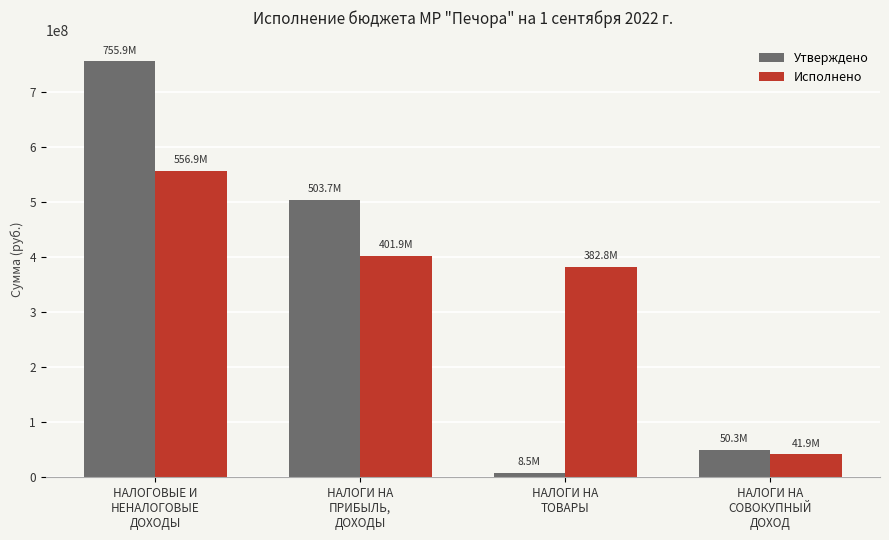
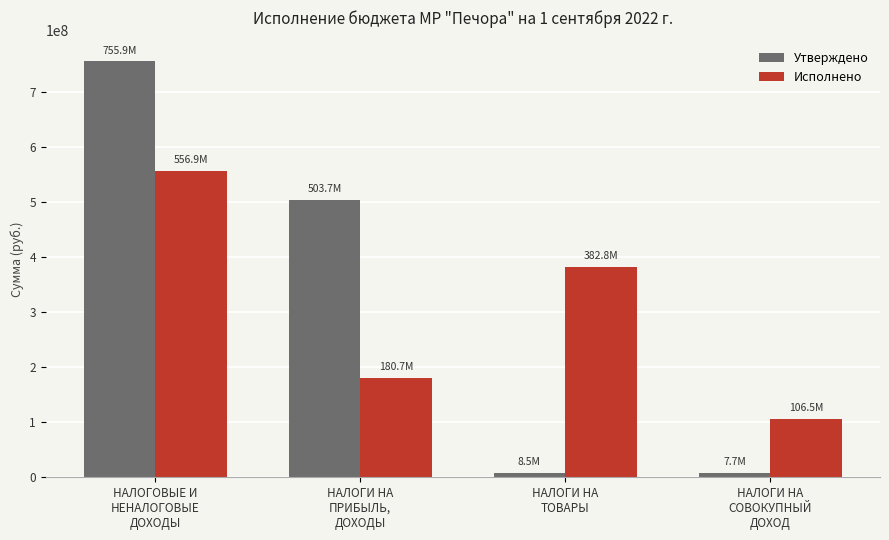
  {
    "Утверждено": {
      "НАЛОГОВЫЕ И НЕНАЛОГОВЫЕ ДОХОДЫ": "755.9M",
      "НАЛОГИ НА ПРИБЫЛЬ, ДОХОДЫ": "503.7M",
      "НАЛОГИ НА ТОВАРЫ": "8.5M",
-     "НАЛОГИ НА СОВОКУПНЫЙ ДОХОД": "50.3M"
+     "НАЛОГИ НА СОВОКУПНЫЙ ДОХОД": "7.7M"
    },
    "Исполнено": {
      "НАЛОГОВЫЕ И НЕНАЛОГОВЫЕ ДОХОДЫ": "556.9M",
-     "НАЛОГИ НА ПРИБЫЛЬ, ДОХОДЫ": "401.9M",
+     "НАЛОГИ НА ПРИБЫЛЬ, ДОХОДЫ": "180.7M",
      "НАЛОГИ НА ТОВАРЫ": "382.8M",
-     "НАЛОГИ НА СОВОКУПНЫЙ ДОХОД": "41.9M"
+     "НАЛОГИ НА СОВОКУПНЫЙ ДОХОД": "106.5M"
    }
  }
